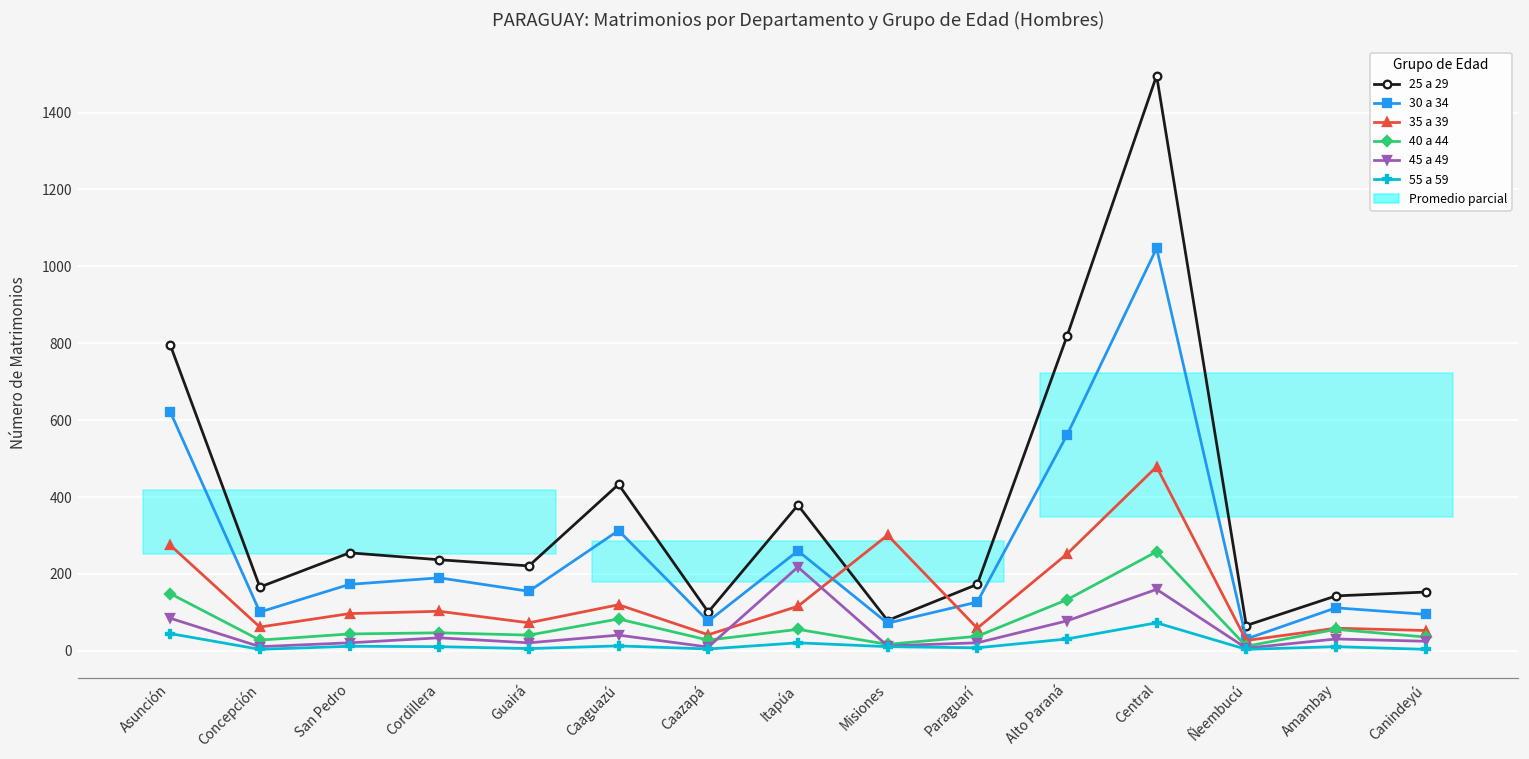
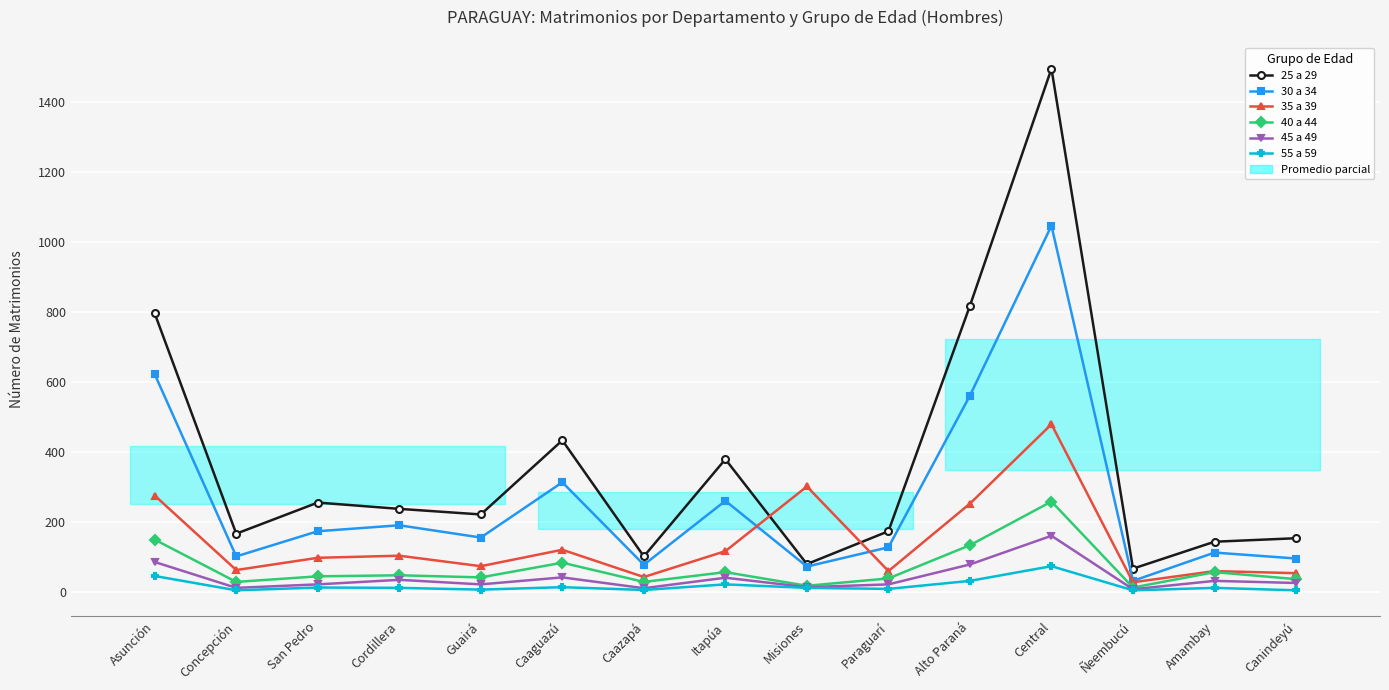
  {
    "25 a 29": {
      "Asunción": 800,
      "Concepción": 170,
      "San Pedro": 260,
      "Cordillera": 240,
      "Guairá": 220,
      "Caaguazú": 430,
      "Caazapá": 100,
      "Itapúa": 380,
      "Paraguarí": 170,
      "Alto Paraná": 820,
      "Central": 1500,
      "Ñeembucú": 70,
      "Amambay": 140,
      "Canindeyú": 150
    },
    "35 a 39": {
      "Asunción": 280,
      "Concepción": 60,
      "San Pedro": 100,
      "Cordillera": 100,
      "Guairá": 70,
      "Caaguazú": 120,
      "Caazapá": 40,
      "Itapúa": 120,
      "Misiones": 300,
      "Paraguarí": 60,
      "Alto Paraná": 250,
      "Central": 480,
      "Canindeyú": 50
    },
    "40 a 44": {
      "Asunción": 150,
      "Concepción": 30,
      "San Pedro": 40,
      "Cordillera": 50,
      "Guairá": 40,
      "Caaguazú": 80,
      "Caazapá": 30,
      "Itapúa": 60,
      "Paraguarí": 40,
      "Alto Paraná": 130,
      "Central": 260,
      "Canindeyú": 40
    },
    "45 a 49": {
      "Asunción": 90,
      "San Pedro": 20,
      "Cordillera": 30,
      "Guairá": 20,
      "Caaguazú": 40,
-     "Itapúa": 220,
+     "Itapúa": 40,
      "Paraguarí": 20,
      "Alto Paraná": 80,
      "Central": 160,
      "Amambay": 30,
      "Canindeyú": 30
    }
  }
